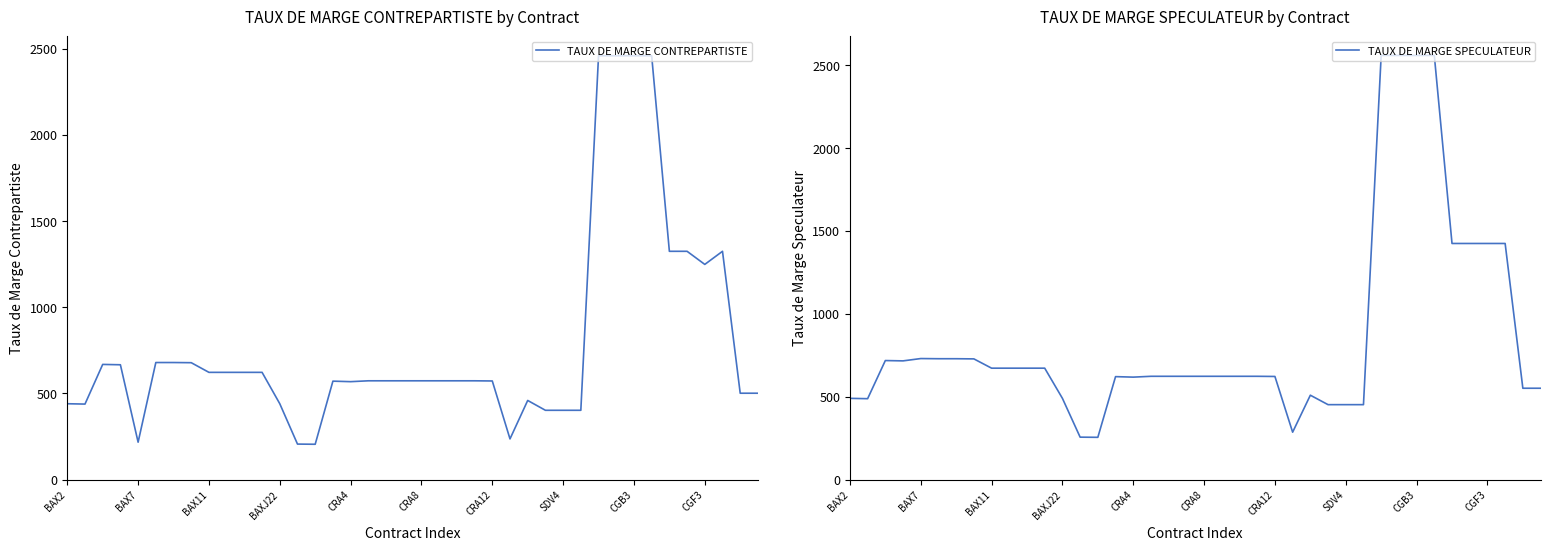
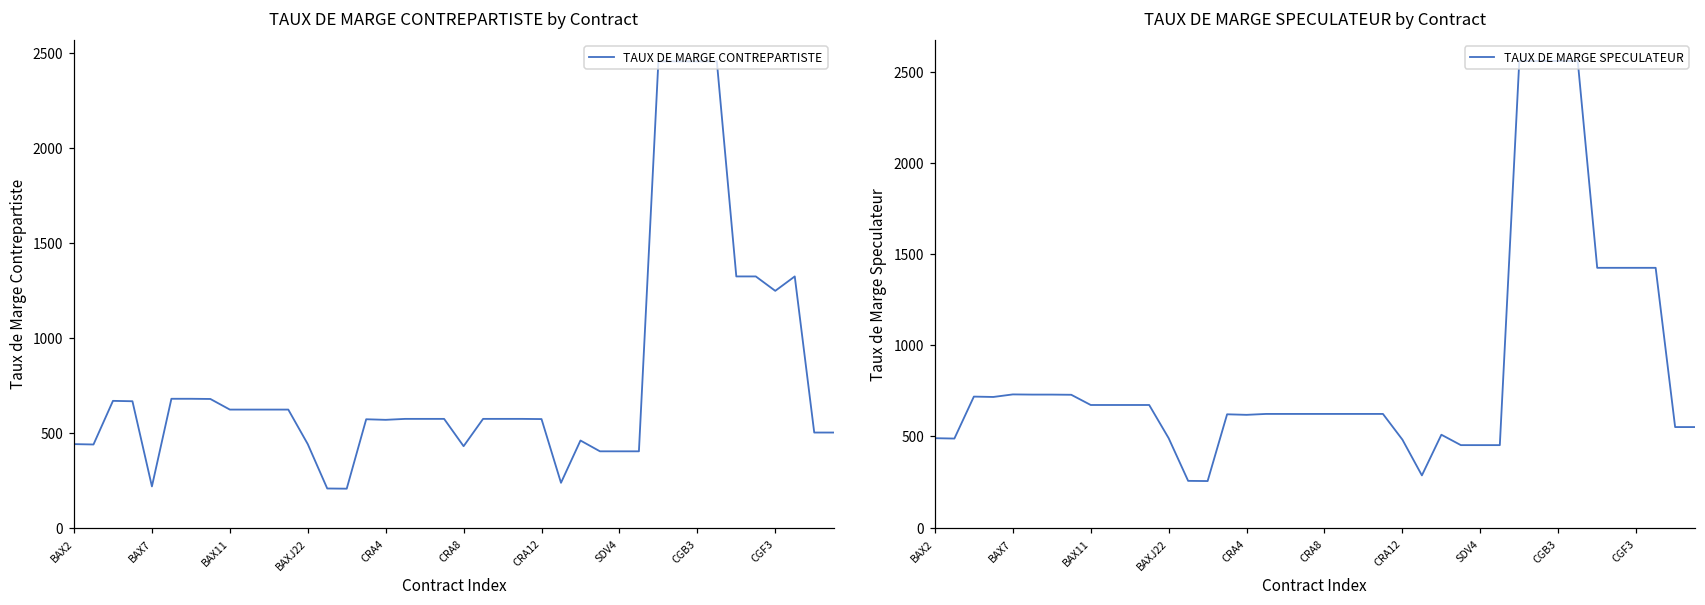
  {
    "TAUX DE MARGE CONTREPARTISTE by Contract": {
      "BAX2": 440,
      "BAX7": 220,
      "BAX11": 620,
      "BAXJ22": 440,
      "CRA4": 570,
-     "CRA8": 570,
+     "CRA8": 430,
      "CRA12": 570,
      "SDV4": 400,
      "CGF3": 1250
    },
    "TAUX DE MARGE SPECULATEUR by Contract": {
      "BAX2": 490,
      "BAX7": 730,
      "BAX11": 670,
      "BAXJ22": 490,
      "CRA4": 620,
      "CRA8": 620,
-     "CRA12": 620,
+     "CRA12": 480,
      "SDV4": 450,
      "CGF3": 1420
    }
  }
